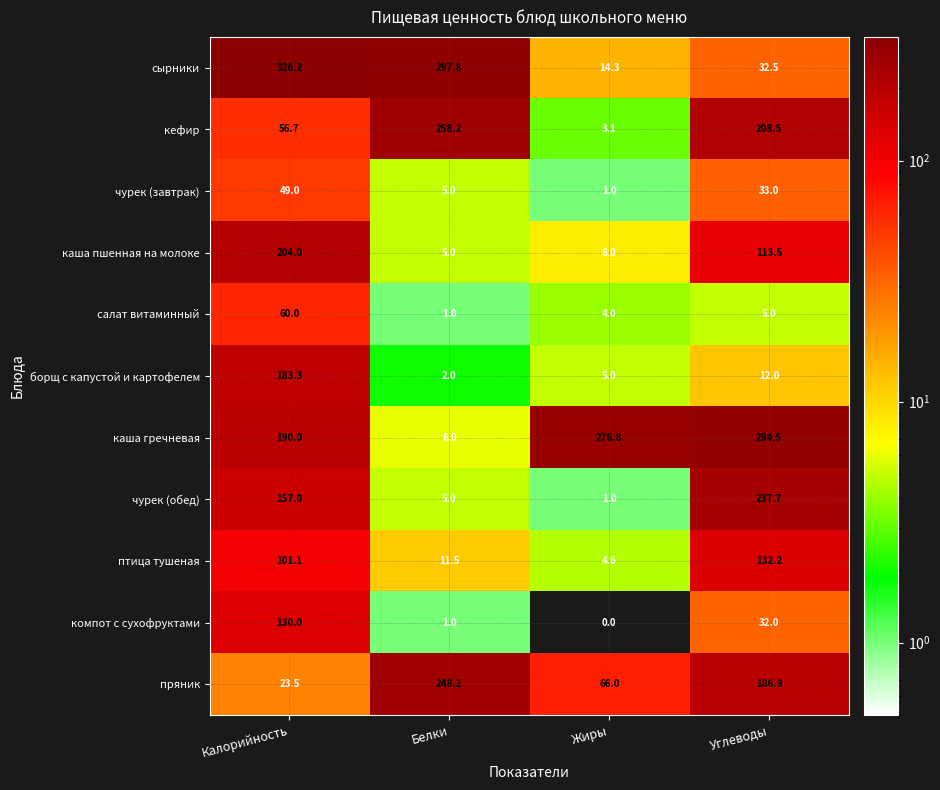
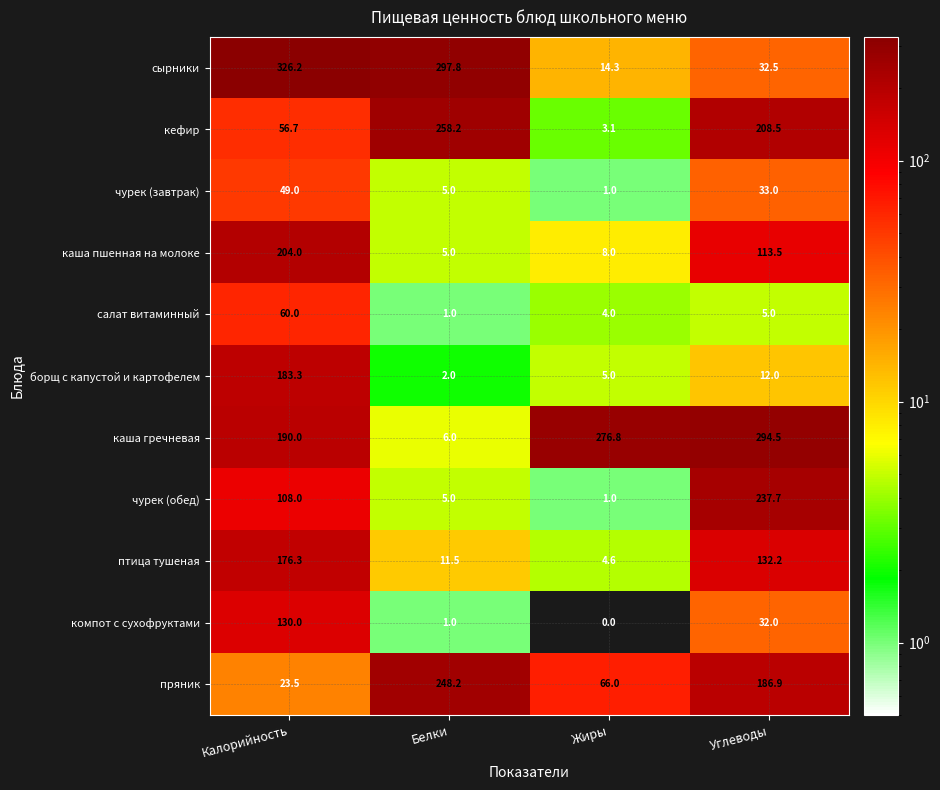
  {
    "сырники": {
      "Калорийность": 326.2,
      "Белки": 297.8,
      "Жиры": 14.3,
      "Углеводы": 32.5
    },
    "кефир": {
      "Калорийность": 56.7,
      "Белки": 258.2,
      "Жиры": 3.1,
      "Углеводы": 208.5
    },
    "чурек (завтрак)": {
      "Калорийность": 49.0,
      "Белки": 5.0,
      "Жиры": 1.0,
      "Углеводы": 33.0
    },
    "каша пшенная на молоке": {
      "Калорийность": 204.0,
      "Белки": 5.0,
      "Жиры": 8.0,
      "Углеводы": 113.5
    },
    "салат витаминный": {
      "Калорийность": 60.0,
      "Белки": 1.0,
      "Жиры": 4.0,
      "Углеводы": 5.0
    },
    "борщ с капустой и картофелем": {
      "Калорийность": 183.3,
      "Белки": 2.0,
      "Жиры": 5.0,
      "Углеводы": 12.0
    },
    "каша гречневая": {
      "Калорийность": 190.0,
      "Белки": 6.0,
      "Жиры": 276.8,
      "Углеводы": 294.5
    },
    "чурек (обед)": {
-     "Калорийность": 157.0,
+     "Калорийность": 108.0,
      "Белки": 5.0,
      "Жиры": 1.0,
      "Углеводы": 237.7
    },
    "птица тушеная": {
-     "Калорийность": 101.1,
+     "Калорийность": 176.3,
      "Белки": 11.5,
      "Жиры": 4.6,
      "Углеводы": 132.2
    },
    "компот с сухофруктами": {
      "Калорийность": 130.0,
      "Белки": 1.0,
      "Жиры": 0.0,
      "Углеводы": 32.0
    },
    "пряник": {
      "Калорийность": 23.5,
      "Белки": 248.2,
      "Жиры": 66.0,
      "Углеводы": 186.9
    }
  }
